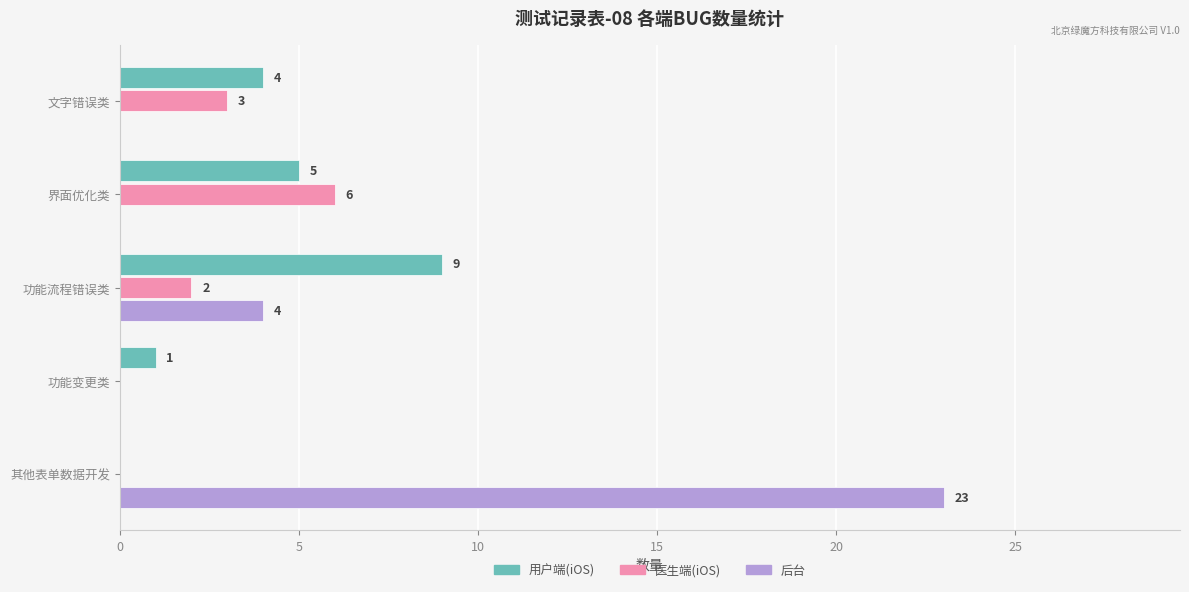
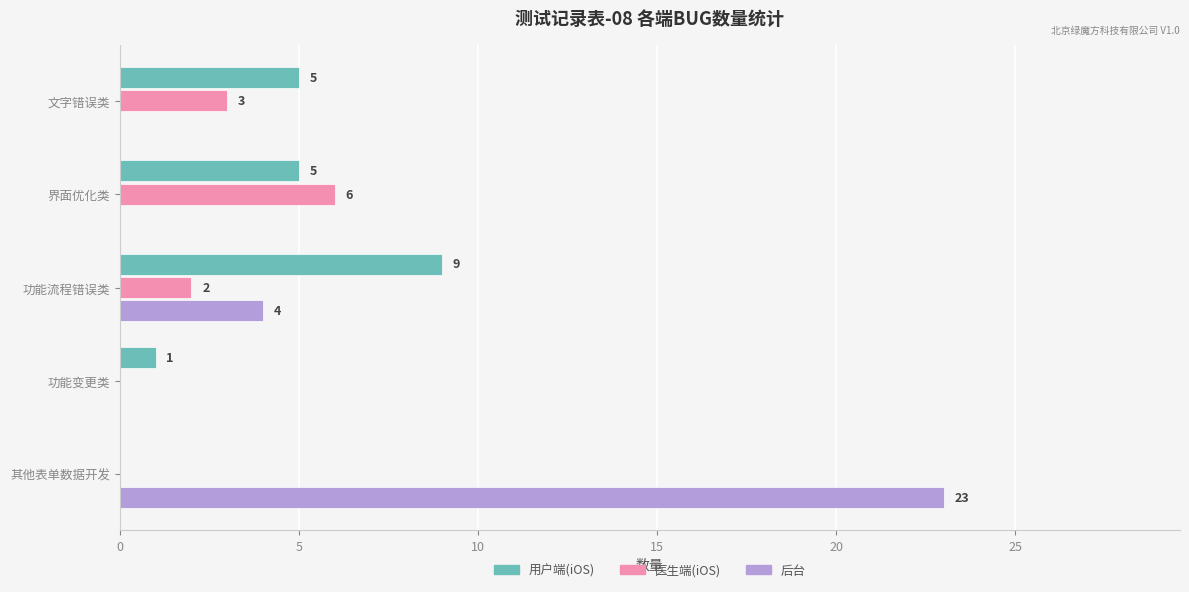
  {
    "用户端(iOS)": {
-     "文字错误类": 4,
+     "文字错误类": 5,
      "界面优化类": 5,
      "功能流程错误类": 9,
      "功能变更类": 1
    },
    "医生端(iOS)": {
      "文字错误类": 3,
      "界面优化类": 6,
      "功能流程错误类": 2
    },
    "后台": {
      "功能流程错误类": 4,
      "其他表单数据开发": 23
    }
  }
